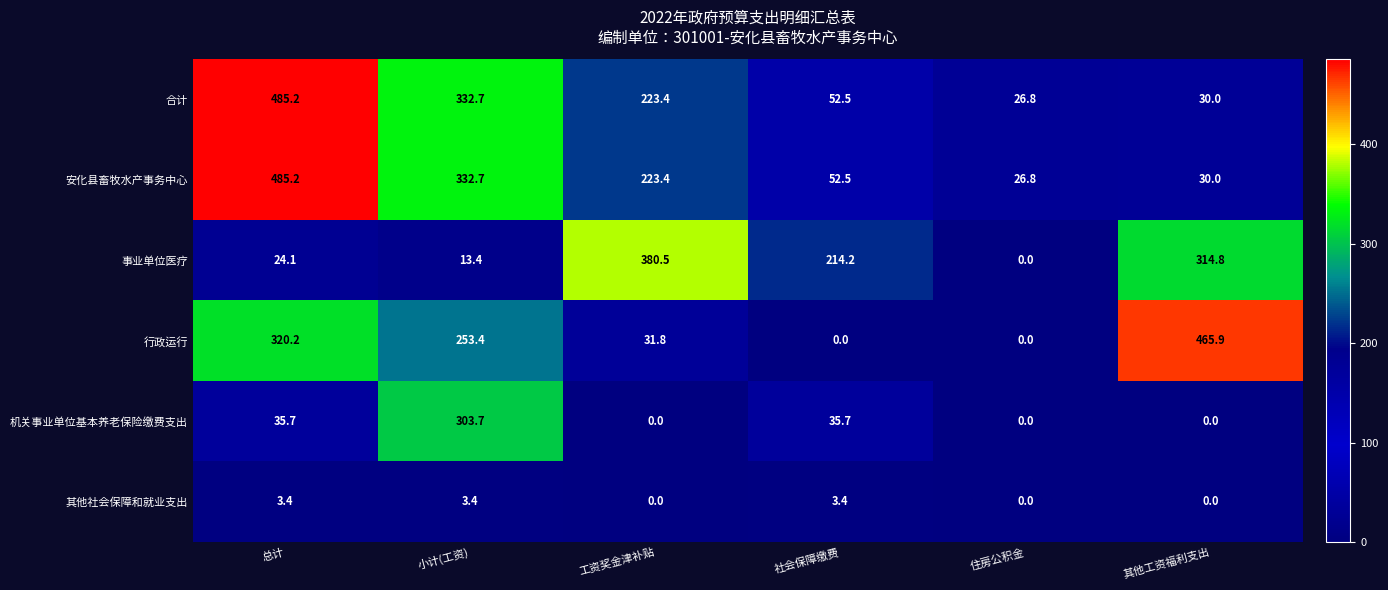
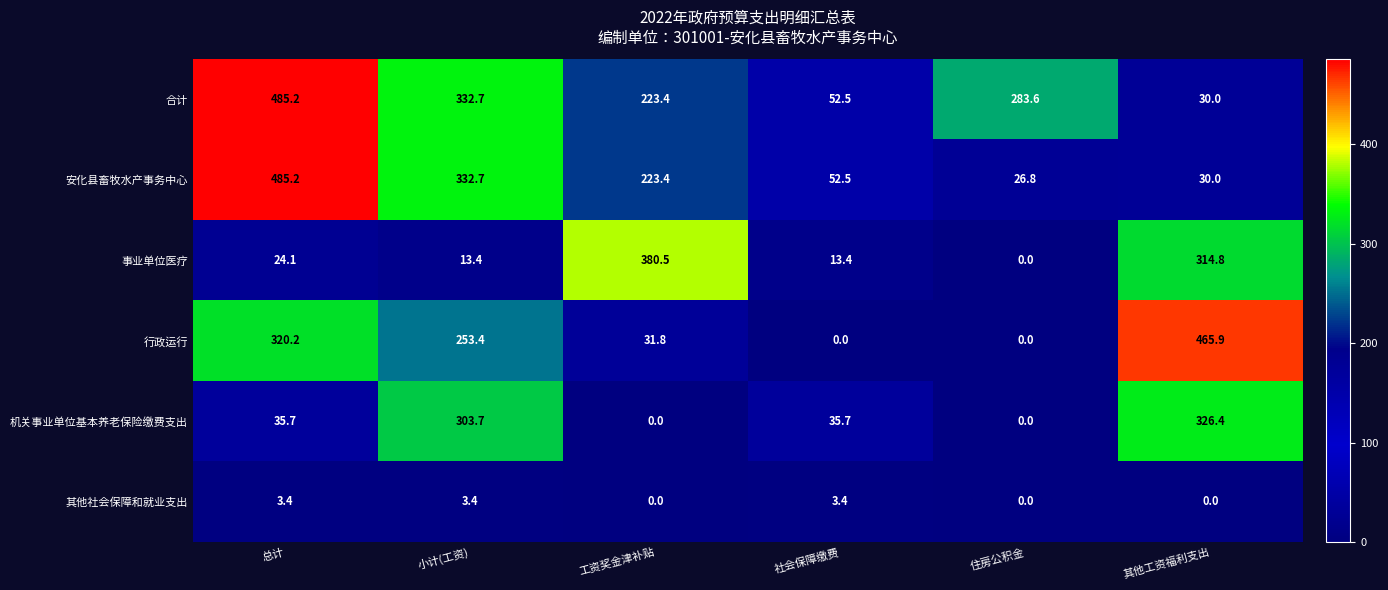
  {
    "合计": {
      "总计": 485.2,
      "小计(工资)": 332.7,
      "工资奖金津补贴": 223.4,
      "社会保障缴费": 52.5,
-     "住房公积金": 26.8,
+     "住房公积金": 283.6,
      "其他工资福利支出": 30.0
    },
    "安化县畜牧水产事务中心": {
      "总计": 485.2,
      "小计(工资)": 332.7,
      "工资奖金津补贴": 223.4,
      "社会保障缴费": 52.5,
      "住房公积金": 26.8,
      "其他工资福利支出": 30.0
    },
    "事业单位医疗": {
      "总计": 24.1,
      "小计(工资)": 13.4,
      "工资奖金津补贴": 380.5,
-     "社会保障缴费": 214.2,
+     "社会保障缴费": 13.4,
      "住房公积金": 0.0,
      "其他工资福利支出": 314.8
    },
    "行政运行": {
      "总计": 320.2,
      "小计(工资)": 253.4,
      "工资奖金津补贴": 31.8,
      "社会保障缴费": 0.0,
      "住房公积金": 0.0,
      "其他工资福利支出": 465.9
    },
    "机关事业单位基本养老保险缴费支出": {
      "总计": 35.7,
      "小计(工资)": 303.7,
      "工资奖金津补贴": 0.0,
      "社会保障缴费": 35.7,
      "住房公积金": 0.0,
-     "其他工资福利支出": 0.0
+     "其他工资福利支出": 326.4
    },
    "其他社会保障和就业支出": {
      "总计": 3.4,
      "小计(工资)": 3.4,
      "工资奖金津补贴": 0.0,
      "社会保障缴费": 3.4,
      "住房公积金": 0.0,
      "其他工资福利支出": 0.0
    }
  }
